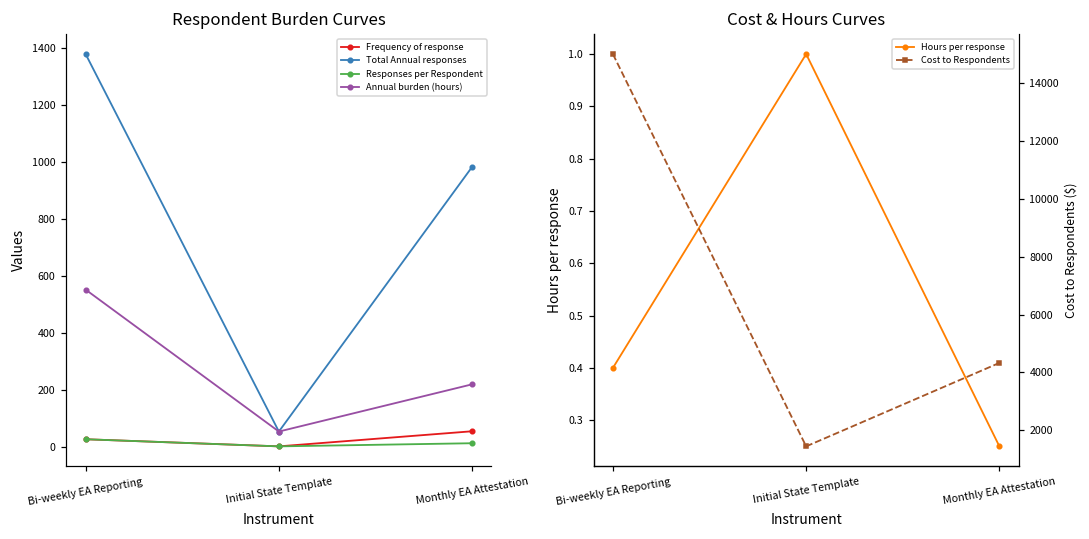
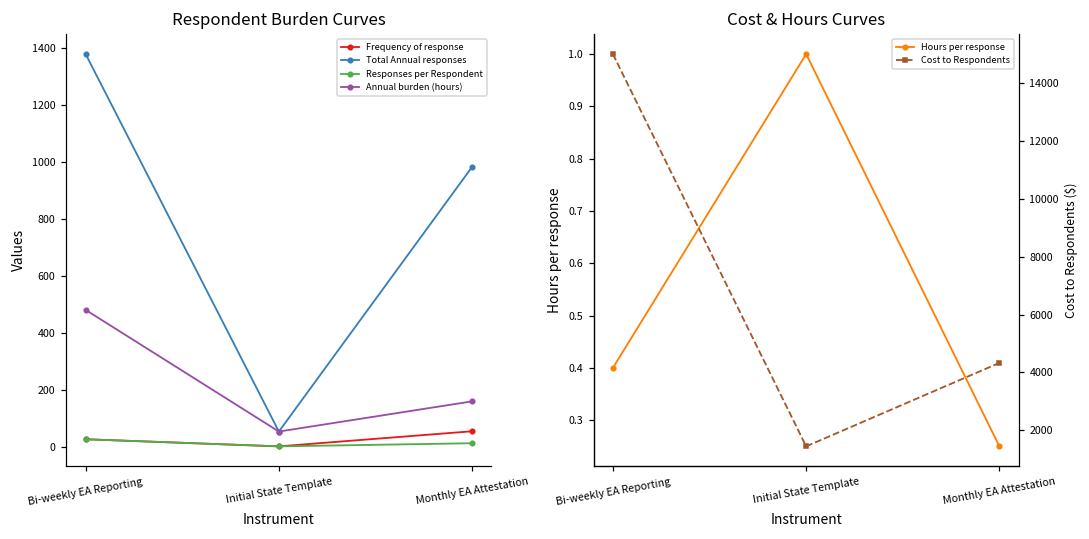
  {
    "Respondent Burden Curves": {
      "Frequency of response": {
        "Monthly EA Attestation": 50
      },
      "Total Annual responses": {
        "Bi-weekly EA Reporting": 1380,
        "Monthly EA Attestation": 980
      },
      "Responses per Respondent": {
        "Monthly EA Attestation": 10
      },
      "Annual burden (hours)": {
-       "Bi-weekly EA Reporting": 550,
-       "Monthly EA Attestation": 220
+       "Bi-weekly EA Reporting": 480,
+       "Monthly EA Attestation": 160
      }
    }
  }
